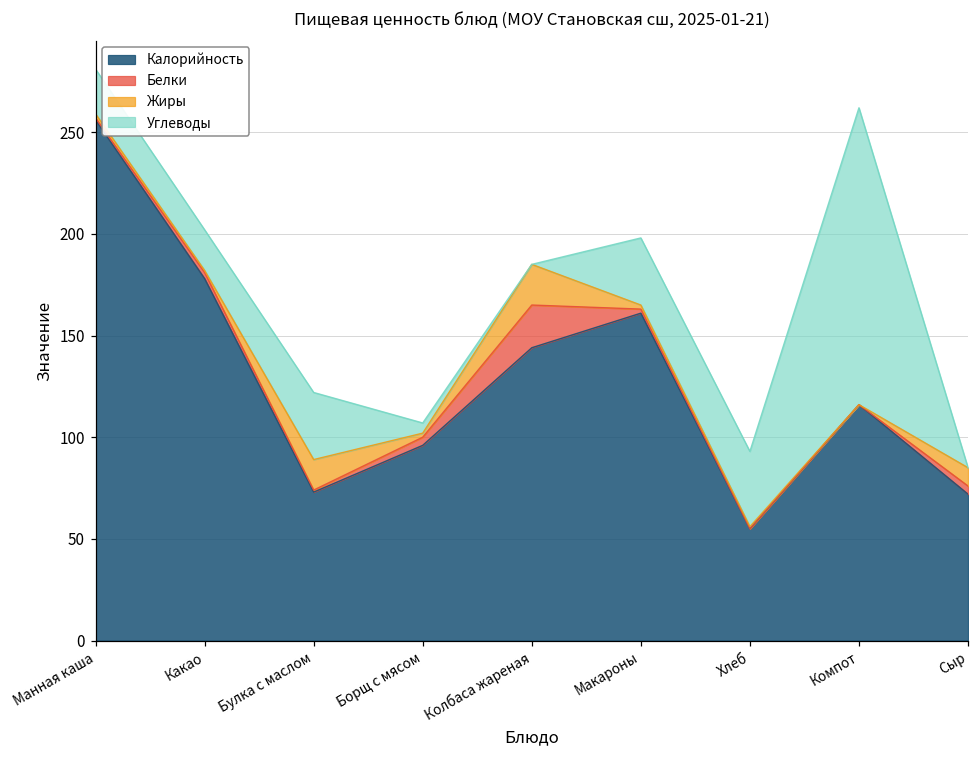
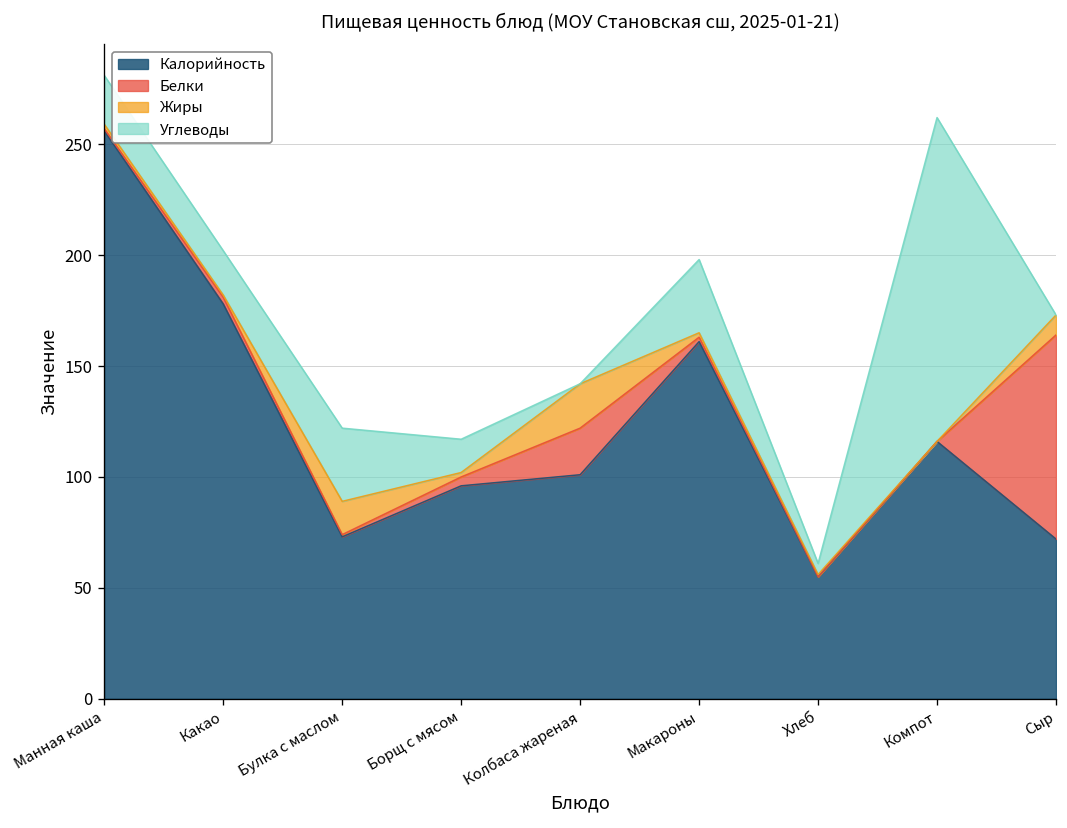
  {
    "Калорийность": {
      "Какао": 178,
      "Борщ с мясом": 96,
-     "Колбаса жареная": 144,
+     "Колбаса жареная": 101,
      "Макароны": 161,
      "Сыр": 72
    },
    "Белки": {
      "Борщ с мясом": 4,
      "Колбаса жареная": 21,
      "Макароны": 2,
-     "Сыр": 4
+     "Сыр": 92
    },
    "Жиры": {
      "Манная каша": 2,
      "Булка с маслом": 15,
      "Борщ с мясом": 2,
      "Макароны": 2
    },
    "Углеводы": {
      "Манная каша": 22,
      "Какао": 20,
      "Булка с маслом": 33,
-     "Борщ с мясом": 5,
+     "Борщ с мясом": 15,
      "Макароны": 33,
-     "Хлеб": 37,
+     "Хлеб": 5,
      "Компот": 146
    }
  }
